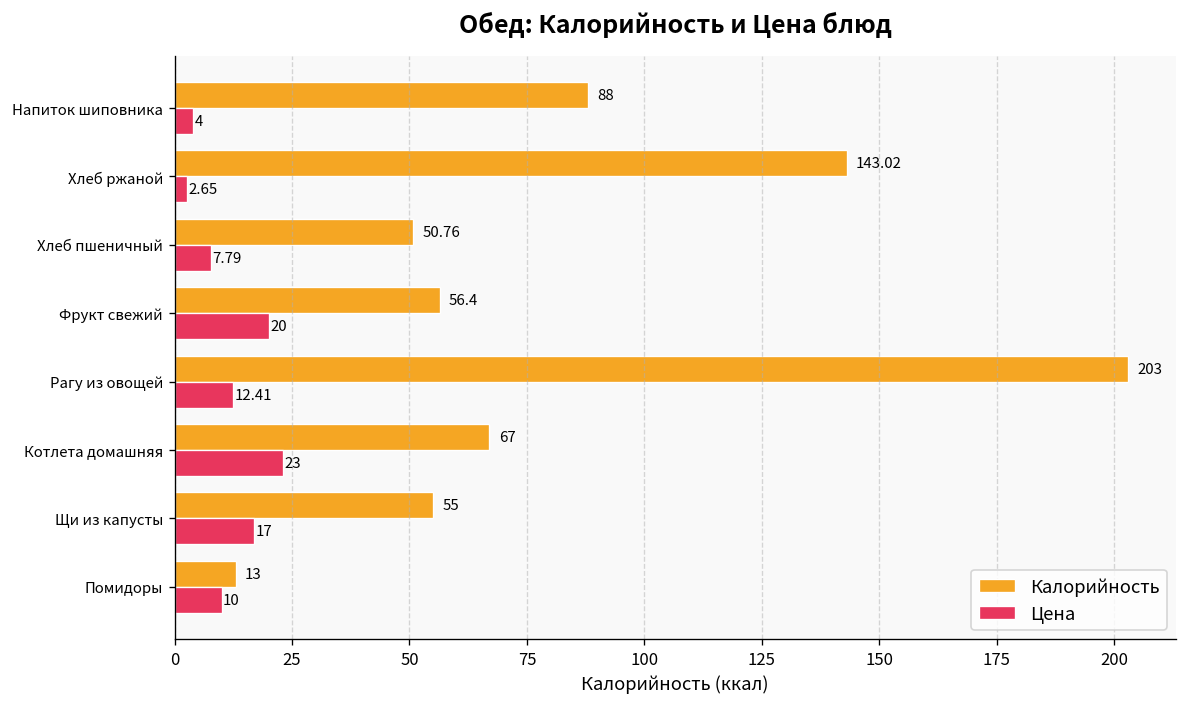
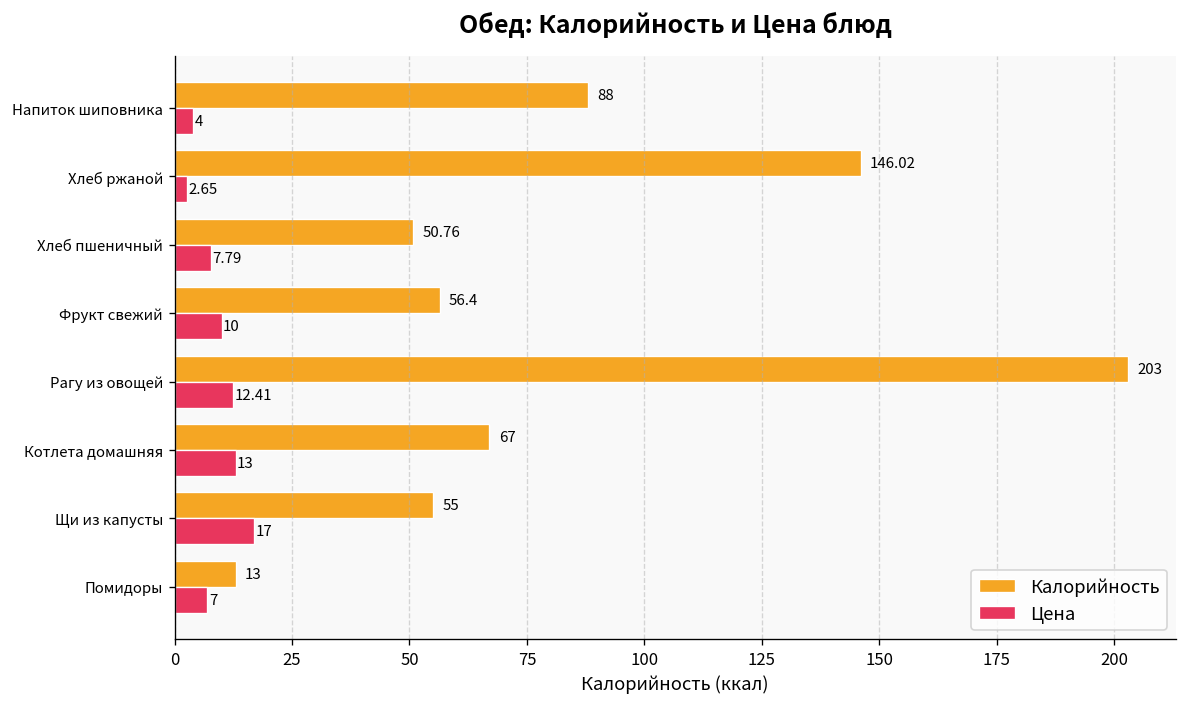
  {
    "Калорийность": {
      "Напиток шиповника": 88,
-     "Хлеб ржаной": 143.02,
+     "Хлеб ржаной": 146.02,
      "Хлеб пшеничный": 50.76,
      "Фрукт свежий": 56.4,
      "Рагу из овощей": 203,
      "Котлета домашняя": 67,
      "Щи из капусты": 55,
      "Помидоры": 13
    },
    "Цена": {
      "Напиток шиповника": 4,
      "Хлеб ржаной": 2.65,
      "Хлеб пшеничный": 7.79,
-     "Фрукт свежий": 20,
+     "Фрукт свежий": 10,
      "Рагу из овощей": 12.41,
-     "Котлета домашняя": 23,
+     "Котлета домашняя": 13,
      "Щи из капусты": 17,
-     "Помидоры": 10
+     "Помидоры": 7
    }
  }
